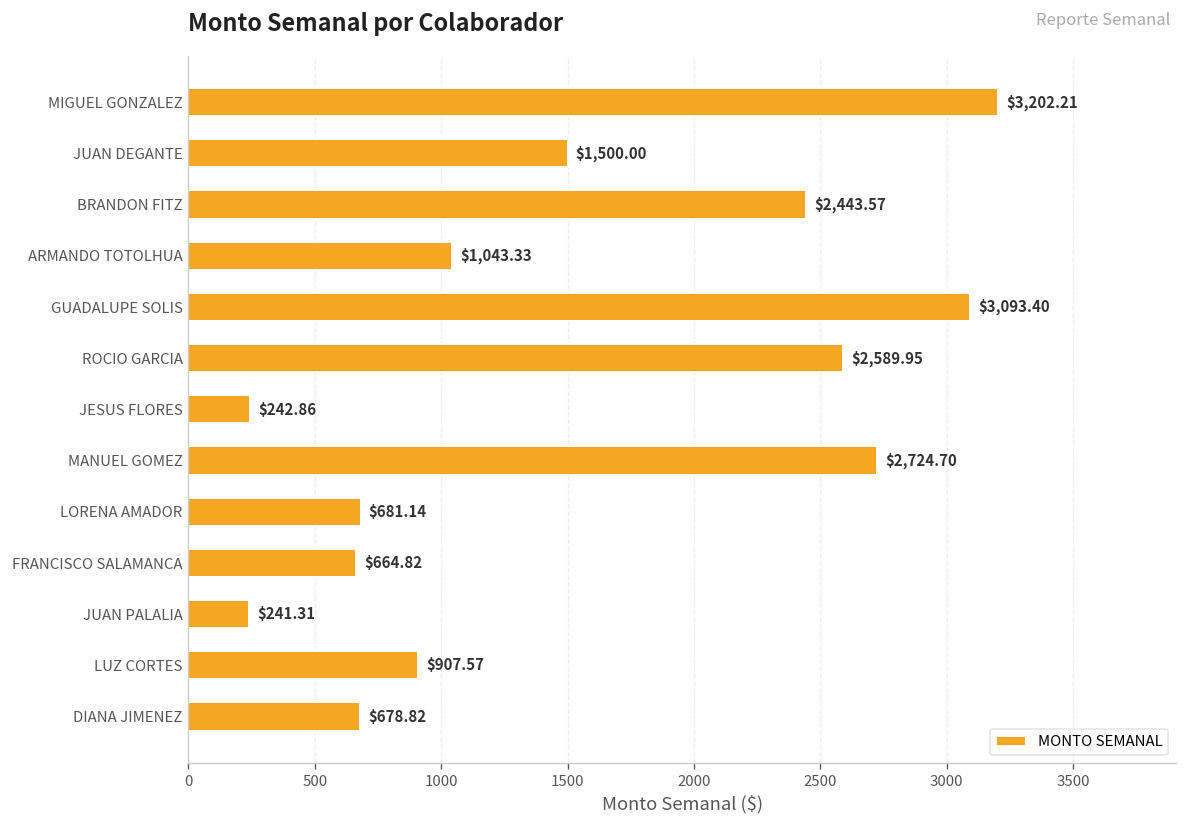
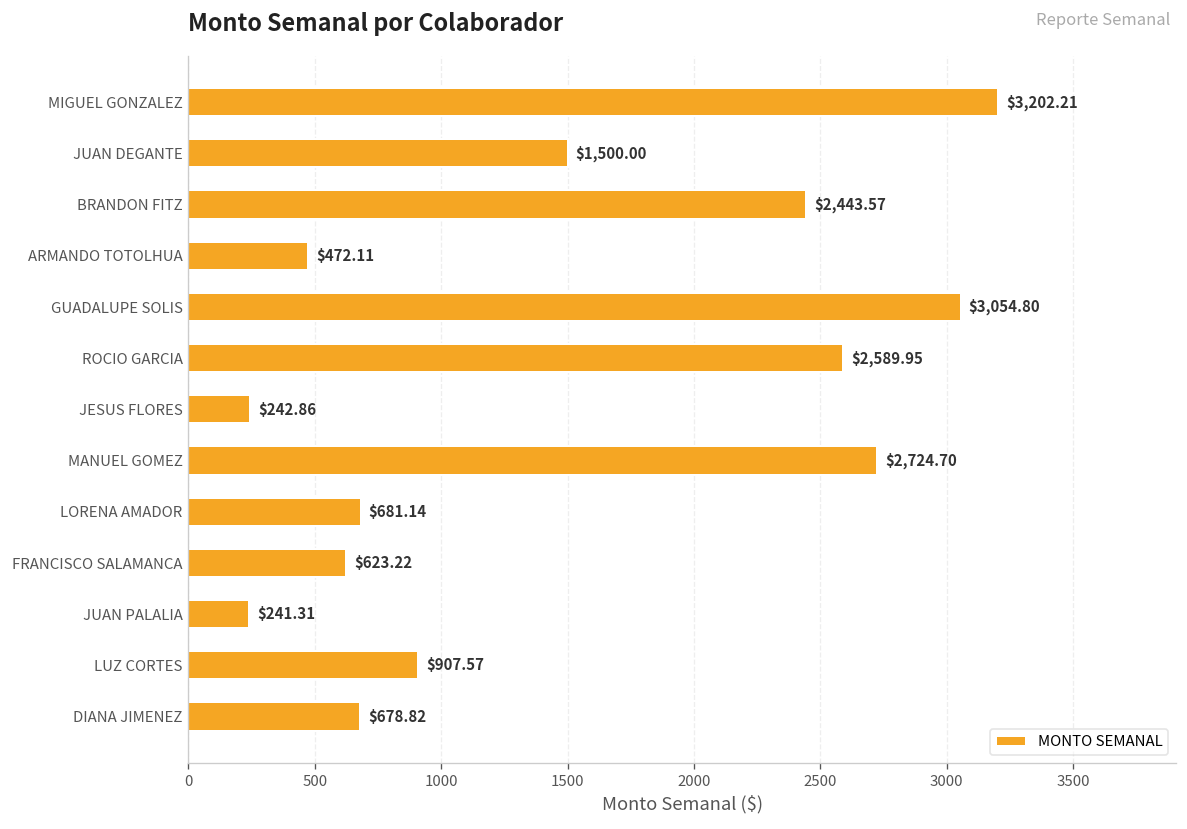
  {
    "MIGUEL GONZALEZ": "$3,202.21",
    "JUAN DEGANTE": "$1,500.00",
    "BRANDON FITZ": "$2,443.57",
-   "ARMANDO TOTOLHUA": "$1,043.33",
-   "GUADALUPE SOLIS": "$3,093.40",
+   "ARMANDO TOTOLHUA": "$472.11",
+   "GUADALUPE SOLIS": "$3,054.80",
    "ROCIO GARCIA": "$2,589.95",
    "JESUS FLORES": "$242.86",
    "MANUEL GOMEZ": "$2,724.70",
    "LORENA AMADOR": "$681.14",
-   "FRANCISCO SALAMANCA": "$664.82",
+   "FRANCISCO SALAMANCA": "$623.22",
    "JUAN PALALIA": "$241.31",
    "LUZ CORTES": "$907.57",
    "DIANA JIMENEZ": "$678.82"
  }
